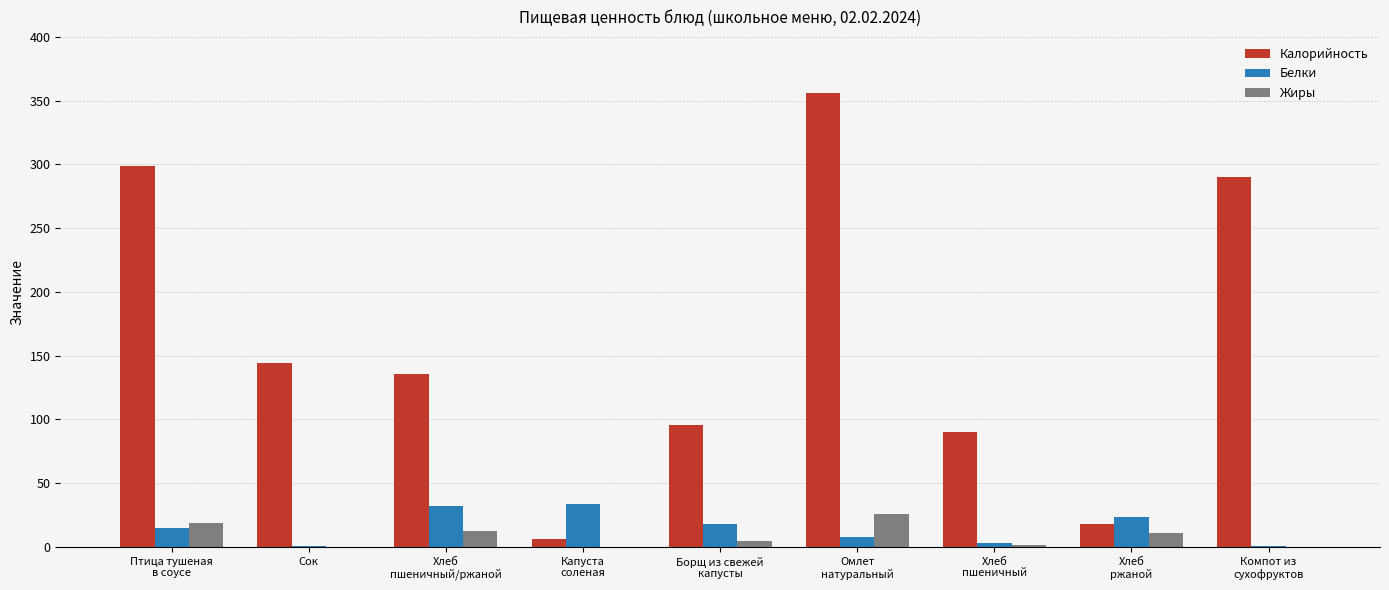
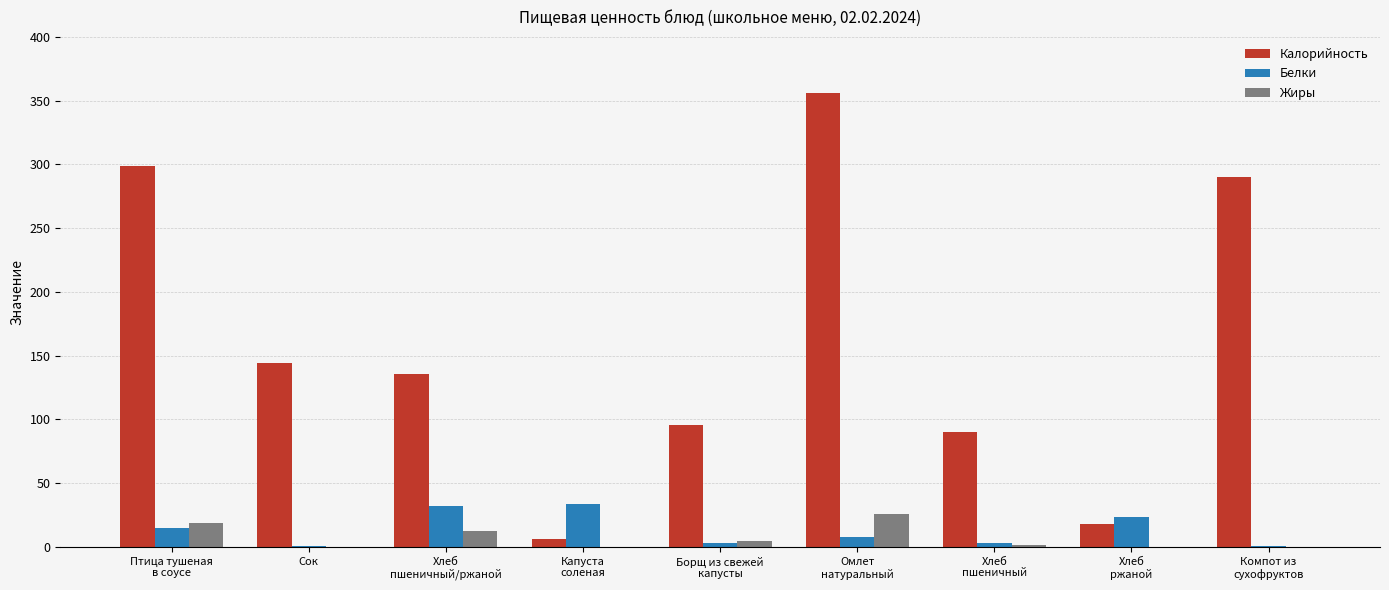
  {
    "Калорийность": {
      "Птица тушеная в соусе": 299,
      "Сок": 144,
      "Хлеб пшеничный/ржаной": 136,
      "Капуста соленая": 7,
      "Борщ из свежей капусты": 96,
      "Омлет натуральный": 356,
      "Хлеб пшеничный": 90,
      "Хлеб ржаной": 18,
      "Компот из сухофруктов": 290
    },
    "Белки": {
      "Птица тушеная в соусе": 15,
      "Хлеб пшеничный/ржаной": 32,
      "Капуста соленая": 34,
-     "Борщ из свежей капусты": 18,
+     "Борщ из свежей капусты": 3,
      "Омлет натуральный": 8,
      "Хлеб пшеничный": 3,
      "Хлеб ржаной": 23
    },
    "Жиры": {
      "Птица тушеная в соусе": 19,
      "Сок": 0,
      "Хлеб пшеничный/ржаной": 13,
      "Борщ из свежей капусты": 5,
      "Омлет натуральный": 26,
-     "Хлеб ржаной": 11,
+     "Хлеб ржаной": 0,
      "Компот из сухофруктов": 0
    }
  }
